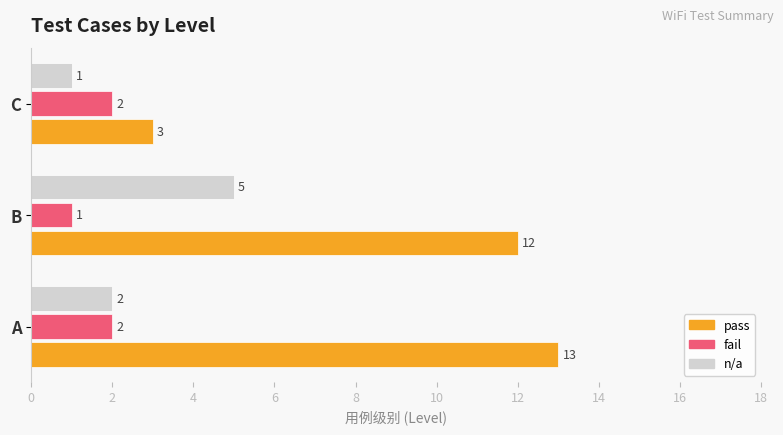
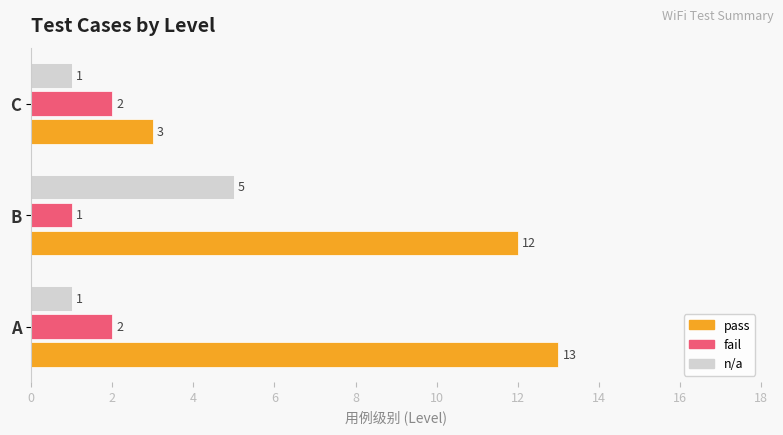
  {
    "pass": {
      "C": 3,
      "B": 12,
      "A": 13
    },
    "fail": {
      "C": 2,
      "B": 1,
      "A": 2
    },
    "n/a": {
      "C": 1,
      "B": 5,
-     "A": 2
+     "A": 1
    }
  }
